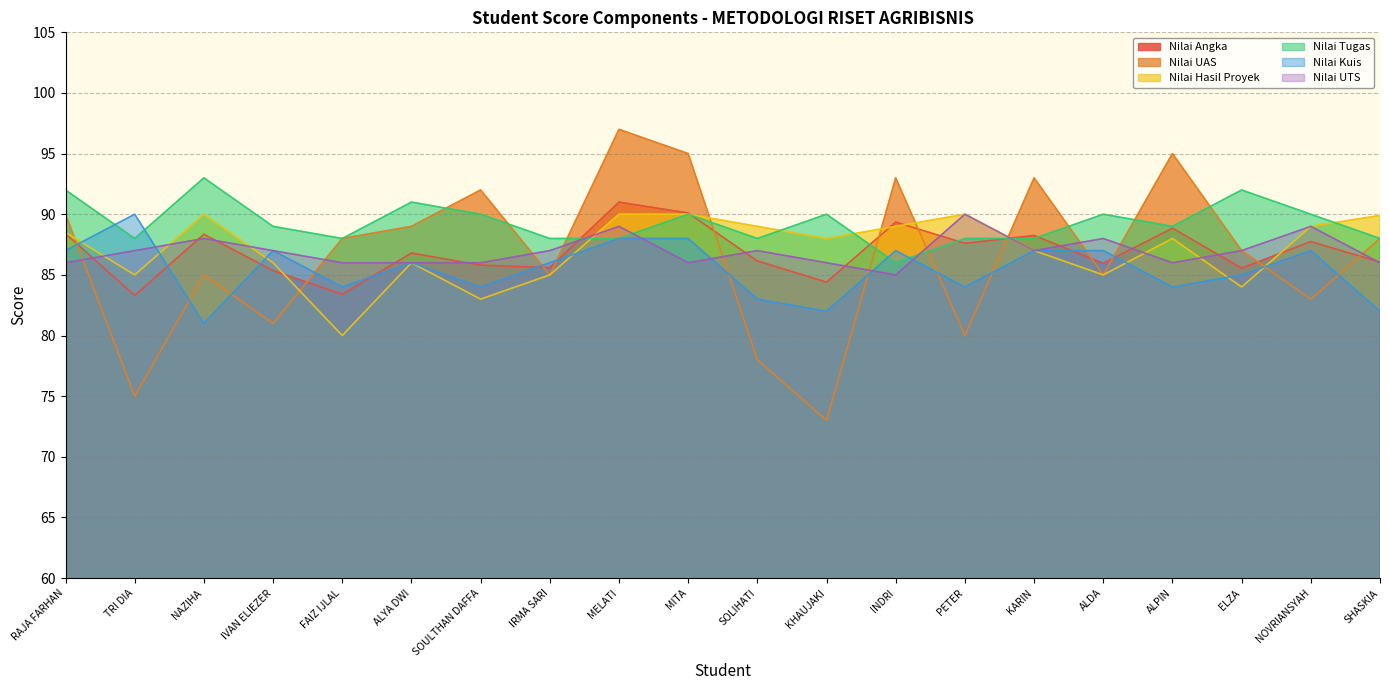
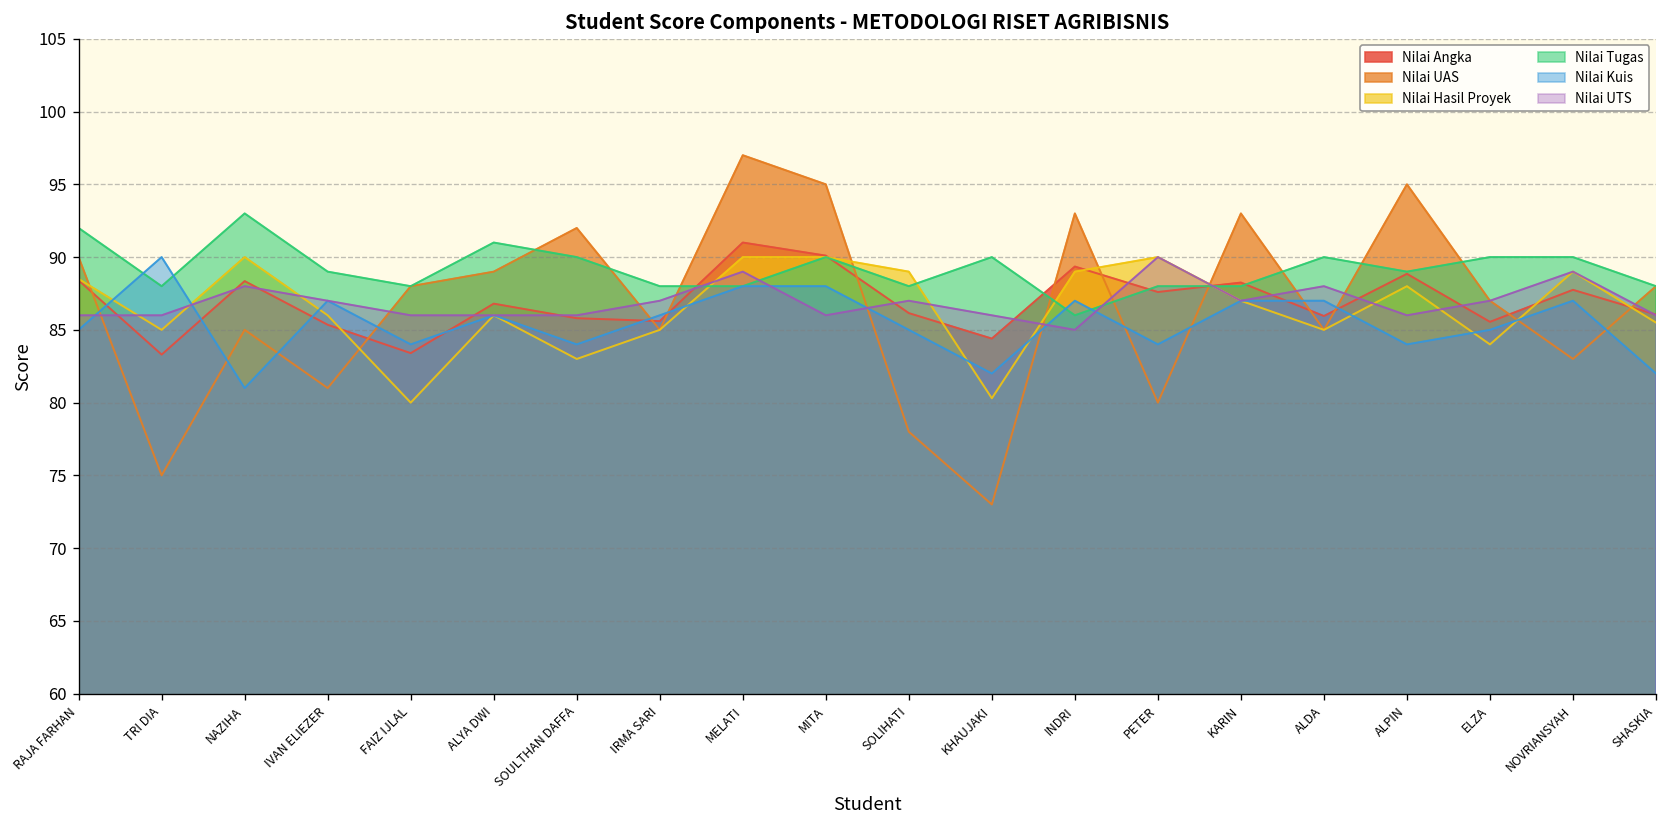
  {
    "Nilai Hasil Proyek": {
      "TRI DIA": 85.0,
      "NAZIHA": 90.0,
      "IVAN ELIEZER": 86.0,
      "FAIZ IJLAL": 80.0,
      "SOULTHAN DAFFA": 83.0,
      "MELATI": 90.0,
      "SOLIHATI": 89.0,
-     "KHAUJAKI": 88.0,
+     "KHAUJAKI": 80.3,
      "INDRI": 89.0,
      "ALPIN": 88.0,
      "ELZA": 84.0,
-     "SHASKIA": 89.9
+     "SHASKIA": 85.5
    },
    "Nilai Tugas": {
      "RAJA FARHAN": 92,
      "TRI DIA": 88,
      "NAZIHA": 93,
      "IVAN ELIEZER": 89,
      "ALYA DWI": 91,
      "SOULTHAN DAFFA": 90,
      "IRMA SARI": 88,
      "SOLIHATI": 88,
      "KHAUJAKI": 90,
      "INDRI": 86,
      "PETER": 88,
      "KARIN": 88,
      "ALDA": 90,
-     "ELZA": 92,
+     "ELZA": 90,
      "NOVRIANSYAH": 90
    },
    "Nilai Kuis": {
-     "RAJA FARHAN": 87,
+     "RAJA FARHAN": 85,
      "TRI DIA": 90,
      "NAZIHA": 81,
      "FAIZ IJLAL": 84,
      "SOULTHAN DAFFA": 84,
      "IRMA SARI": 86,
      "MITA": 88,
-     "SOLIHATI": 83,
+     "SOLIHATI": 85,
      "KHAUJAKI": 82,
      "INDRI": 87,
      "PETER": 84,
      "ALDA": 87,
      "ALPIN": 84,
      "ELZA": 85,
      "NOVRIANSYAH": 87,
      "SHASKIA": 82
    },
    "Nilai UTS": {
      "RAJA FARHAN": 86,
-     "TRI DIA": 87,
+     "TRI DIA": 86,
      "NAZIHA": 88,
      "FAIZ IJLAL": 86,
      "IRMA SARI": 87,
      "MELATI": 89,
      "MITA": 86,
      "SOLIHATI": 87,
      "KHAUJAKI": 86,
      "INDRI": 85,
      "ALDA": 88,
      "ALPIN": 86
    }
  }
